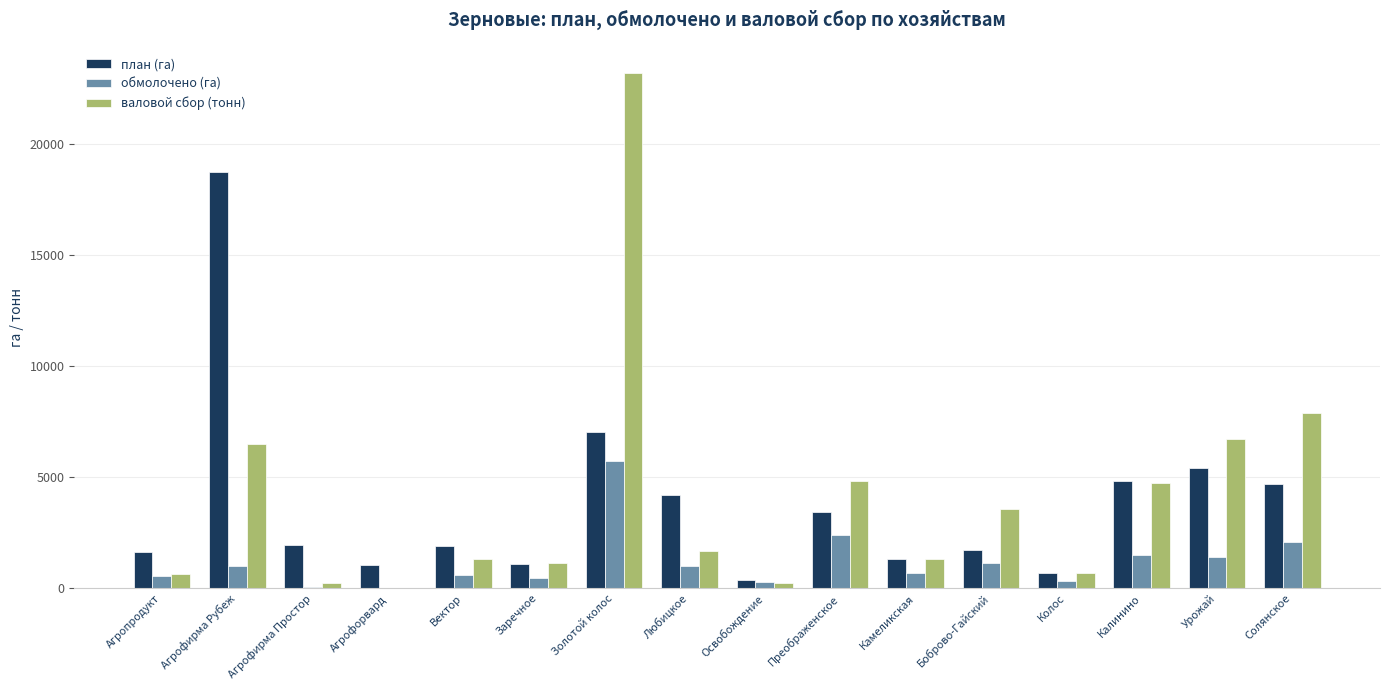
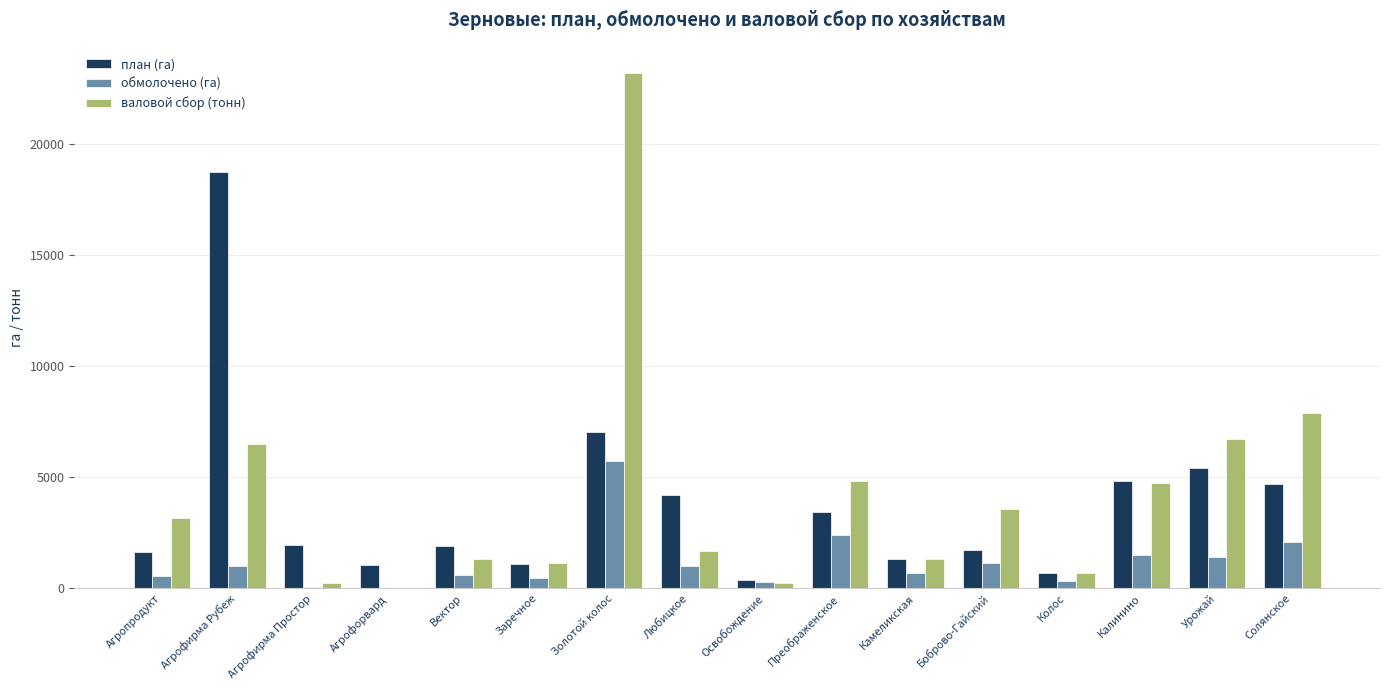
  {
    "план (га)": {
      "Агропродукт": 1700,
      "Агрофирма Рубеж": 18700,
      "Агрофирма Простор": 2000,
      "Агрофорвард": 1000,
      "Вектор": 1900,
      "Заречное": 1100,
      "Золотой колос": 7000,
      "Любицкое": 4200,
      "Освобождение": 400,
      "Преображенское": 3400,
      "Камеликская": 1300,
      "Боброво-Гайский": 1700,
      "Колос": 700,
      "Калинино": 4800,
      "Урожай": 5400,
      "Солянское": 4700
    },
    "обмолочено (га)": {
      "Агропродукт": 600,
      "Агрофирма Рубеж": 1000,
      "Агрофорвард": 0,
      "Вектор": 600,
      "Заречное": 500,
      "Золотой колос": 5800,
      "Любицкое": 1000,
      "Освобождение": 300,
      "Преображенское": 2400,
      "Камеликская": 700,
      "Боброво-Гайский": 1200,
      "Колос": 300,
      "Калинино": 1500,
      "Урожай": 1400,
      "Солянское": 2100
    },
    "валовой сбор (тонн)": {
-     "Агропродукт": 700,
+     "Агропродукт": 3200,
      "Агрофирма Рубеж": 6500,
      "Агрофирма Простор": 200,
      "Агрофорвард": 0,
      "Вектор": 1300,
      "Заречное": 1100,
      "Золотой колос": 23200,
      "Любицкое": 1700,
      "Освобождение": 300,
      "Преображенское": 4800,
      "Камеликская": 1300,
      "Боброво-Гайский": 3600,
      "Колос": 700,
      "Калинино": 4700,
      "Урожай": 6700,
      "Солянское": 7900
    }
  }
